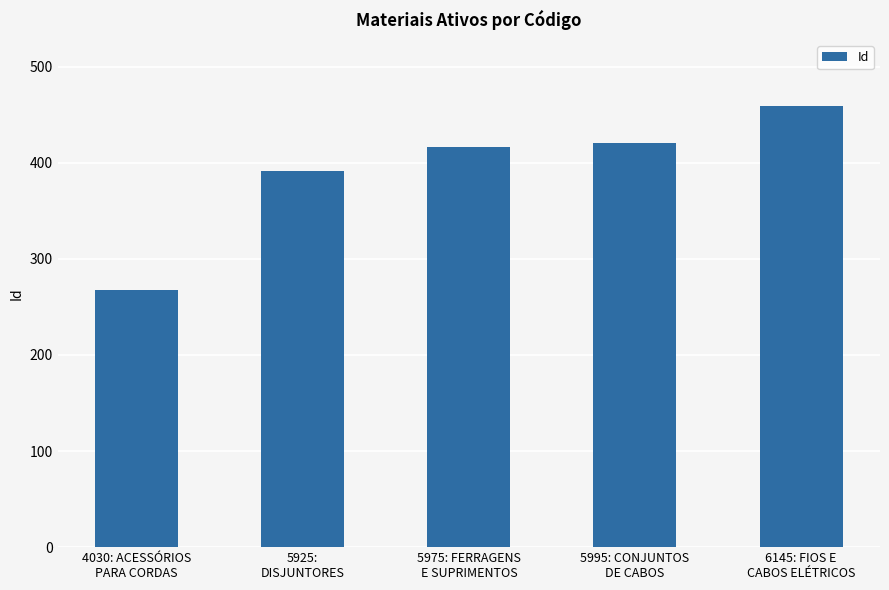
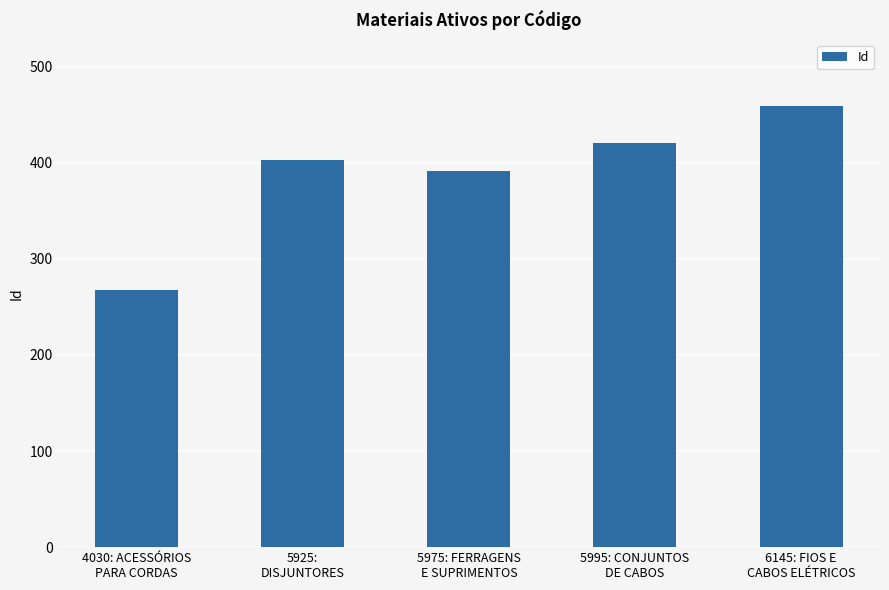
  {
    "4030: ACESSÓRIOS PARA CORDAS": 270,
-   "5925: DISJUNTORES": 390,
-   "5975: FERRAGENS E SUPRIMENTOS": 420,
+   "5925: DISJUNTORES": 400,
+   "5975: FERRAGENS E SUPRIMENTOS": 390,
    "5995: CONJUNTOS DE CABOS": 420,
    "6145: FIOS E CABOS ELÉTRICOS": 460
  }
